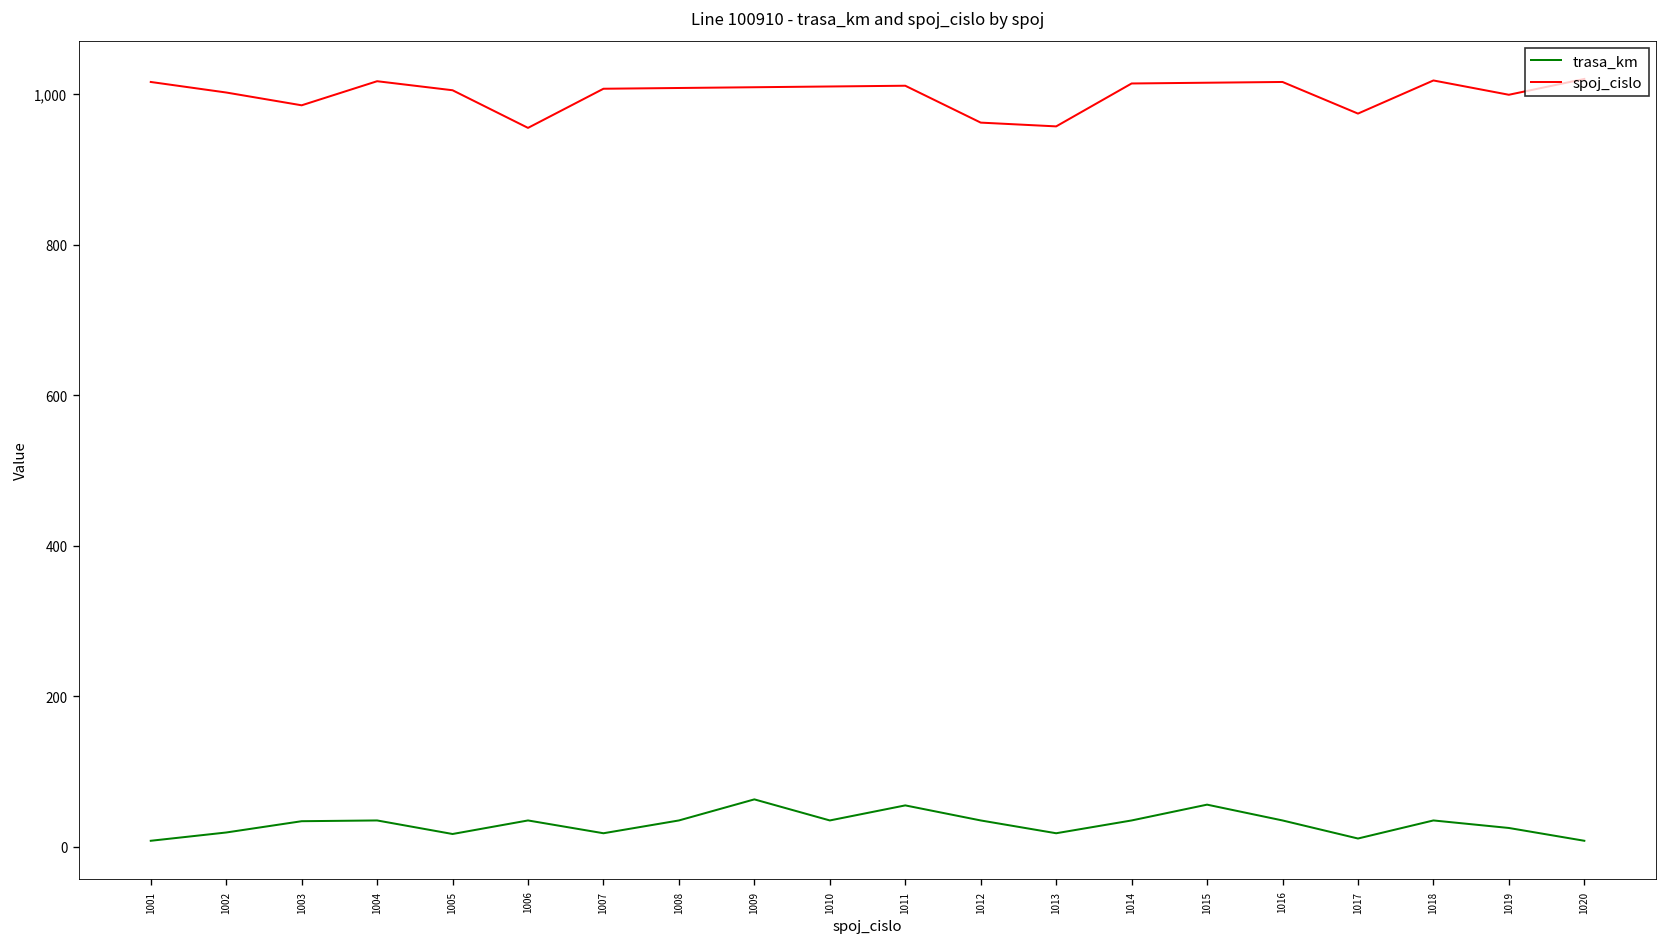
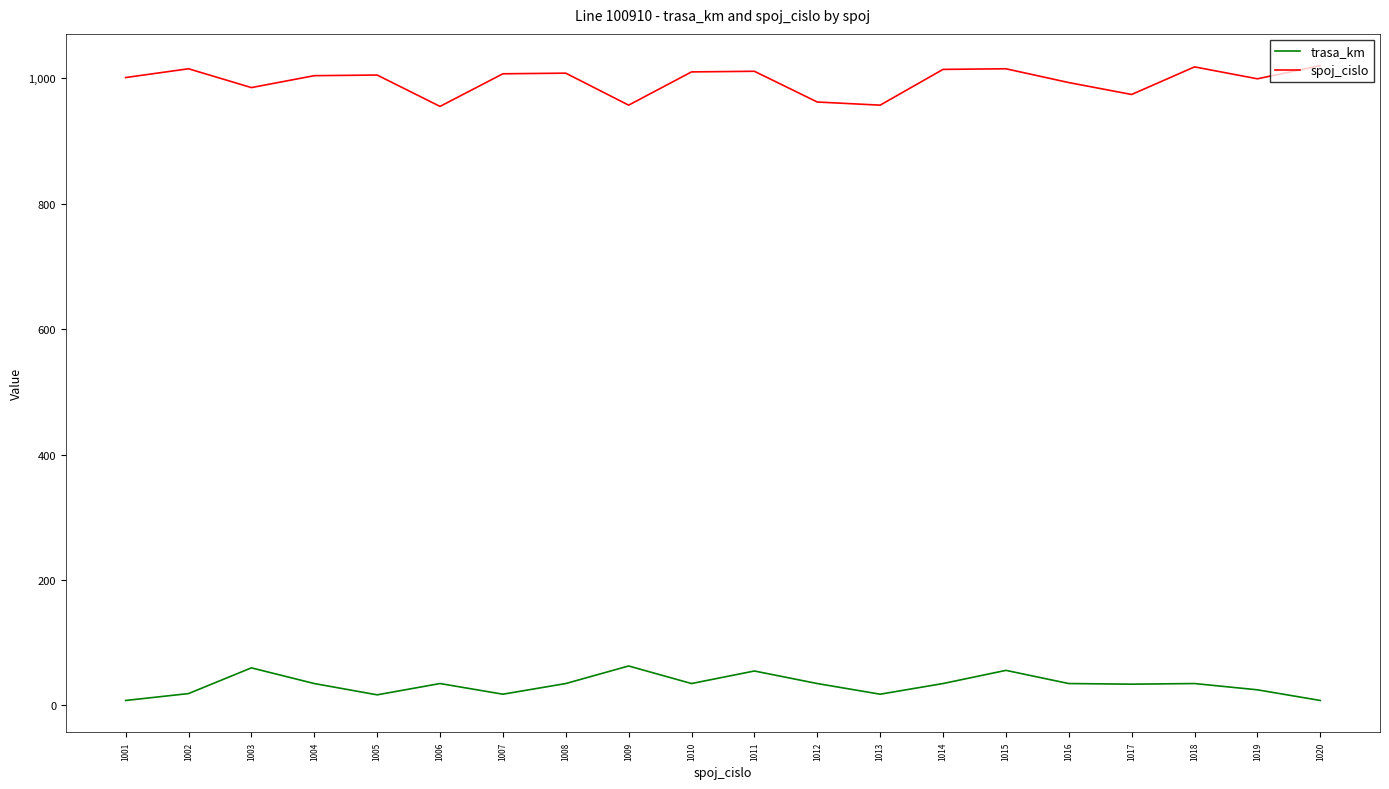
  {
    "trasa_km": {
      "1001": "10",
      "1002": "20",
-     "1003": "30",
+     "1003": "60",
      "1004": "40",
      "1005": "20",
      "1006": "40",
      "1007": "20",
      "1008": "40",
      "1009": "60",
      "1010": "40",
      "1011": "60",
      "1012": "40",
      "1013": "20",
      "1014": "40",
      "1015": "60",
      "1016": "40",
-     "1017": "10",
+     "1017": "30",
      "1018": "40",
      "1019": "30",
      "1020": "10"
    },
    "spoj_cislo": {
-     "1001": "1,020",
-     "1002": "1,000",
+     "1001": "1,000",
+     "1002": "1,020",
      "1003": "990",
-     "1004": "1,020",
+     "1004": "1,000",
      "1005": "1,010",
      "1006": "960",
      "1007": "1,010",
      "1008": "1,010",
-     "1009": "1,010",
+     "1009": "960",
      "1010": "1,010",
      "1011": "1,010",
      "1012": "960",
      "1013": "960",
      "1014": "1,010",
      "1015": "1,020",
-     "1016": "1,020",
+     "1016": "990",
      "1017": "970",
      "1018": "1,020",
      "1019": "1,000"
    }
  }
